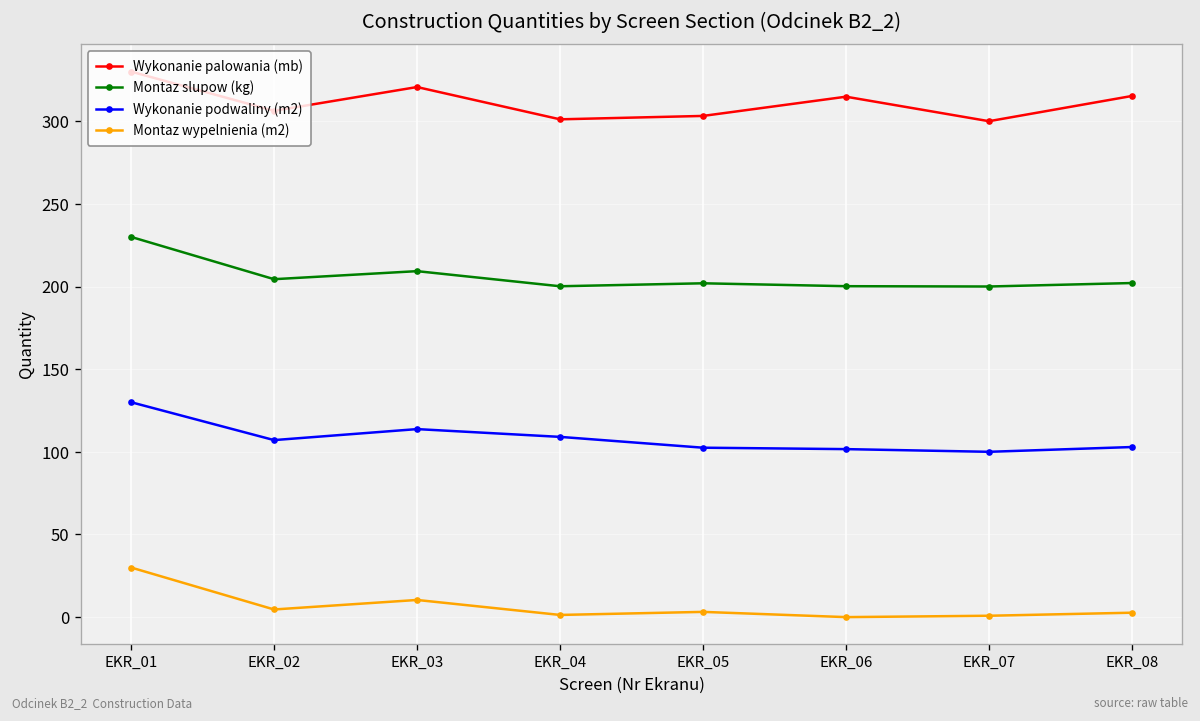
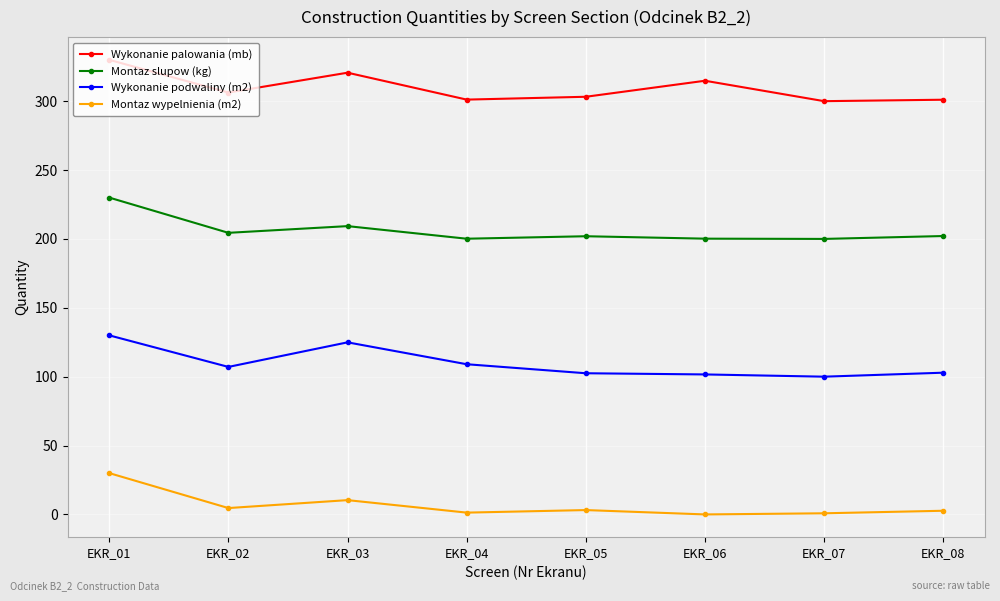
  {
    "Wykonanie palowania (mb)": {
      "EKR_03": 321,
      "EKR_04": 301,
      "EKR_05": 303,
      "EKR_06": 315,
      "EKR_07": 300,
-     "EKR_08": 315
+     "EKR_08": 301
    },
    "Montaz slupow (kg)": {
      "EKR_01": 230,
      "EKR_02": 204,
      "EKR_03": 209,
      "EKR_04": 200,
      "EKR_05": 202,
      "EKR_06": 200,
      "EKR_07": 200,
      "EKR_08": 202
    },
    "Wykonanie podwaliny (m2)": {
      "EKR_01": 130,
      "EKR_02": 107,
-     "EKR_03": 114,
+     "EKR_03": 125,
      "EKR_04": 109,
      "EKR_05": 102,
      "EKR_06": 102,
      "EKR_07": 100,
      "EKR_08": 103
    },
    "Montaz wypelnienia (m2)": {
      "EKR_01": 30,
      "EKR_02": 5,
      "EKR_03": 10,
      "EKR_04": 1,
      "EKR_05": 3,
      "EKR_06": 0,
      "EKR_07": 1,
      "EKR_08": 3
    }
  }
